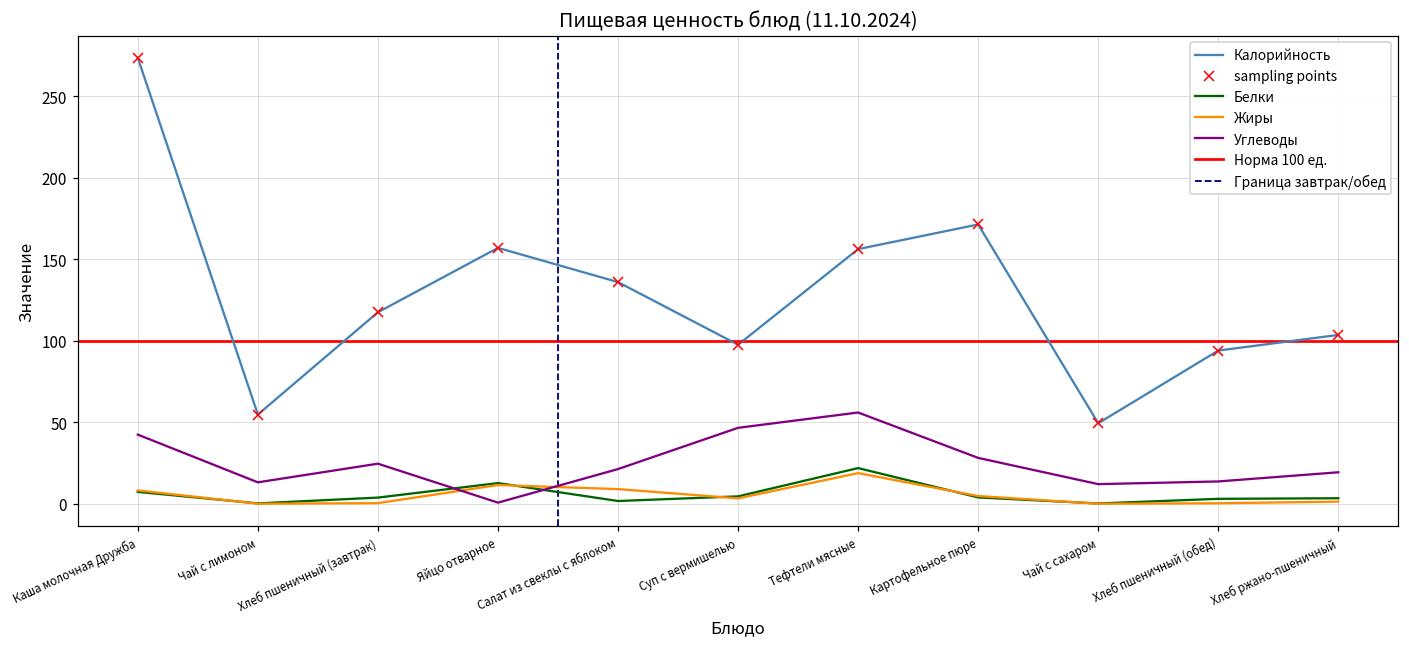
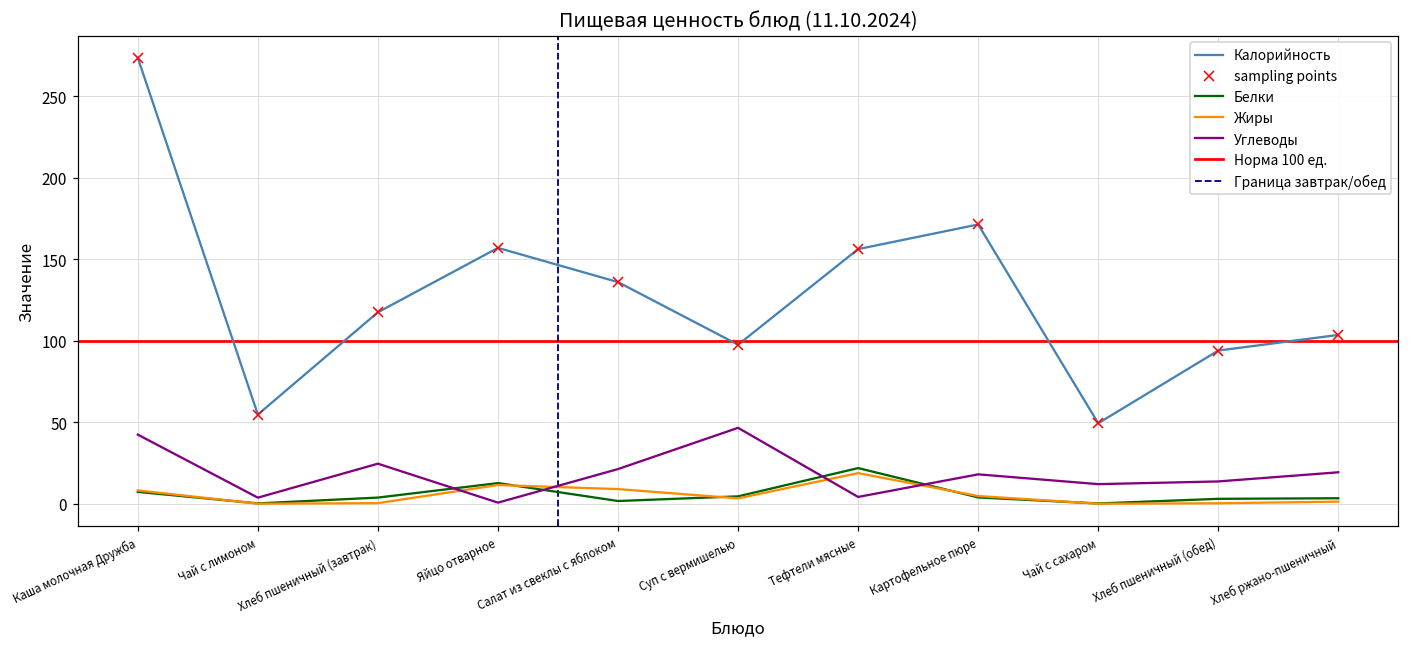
  {
    "sampling points": {
      "Каша молочная Дружба": 274,
      "Чай с лимоном": 55,
      "Хлеб пшеничный (завтрак)": 118,
      "Яйцо отварное": 157,
      "Салат из свеклы с яблоком": 136,
      "Суп с вермишелью": 98,
      "Тефтели мясные": 156,
      "Картофельное пюре": 171,
      "Чай с сахаром": 49,
      "Хлеб пшеничный (обед)": 94,
      "Хлеб ржано-пшеничный": 104
    },
    "Белки": {
      "Хлеб пшеничный (завтрак)": 4,
      "Салат из свеклы с яблоком": 2,
      "Тефтели мясные": 22,
      "Хлеб пшеничный (обед)": 3,
      "Хлеб ржано-пшеничный": 3
    },
    "Жиры": {
      "Хлеб пшеничный (завтрак)": 0,
      "Салат из свеклы с яблоком": 9,
      "Тефтели мясные": 19,
      "Хлеб пшеничный (обед)": 0,
      "Хлеб ржано-пшеничный": 1
    },
    "Углеводы": {
      "Каша молочная Дружба": 42,
-     "Чай с лимоном": 13,
+     "Чай с лимоном": 4,
      "Хлеб пшеничный (завтрак)": 25,
      "Яйцо отварное": 1,
      "Салат из свеклы с яблоком": 21,
      "Суп с вермишелью": 47,
-     "Тефтели мясные": 56,
-     "Картофельное пюре": 28,
+     "Тефтели мясные": 4,
+     "Картофельное пюре": 18,
      "Чай с сахаром": 12,
      "Хлеб пшеничный (обед)": 14,
      "Хлеб ржано-пшеничный": 19
    }
  }
